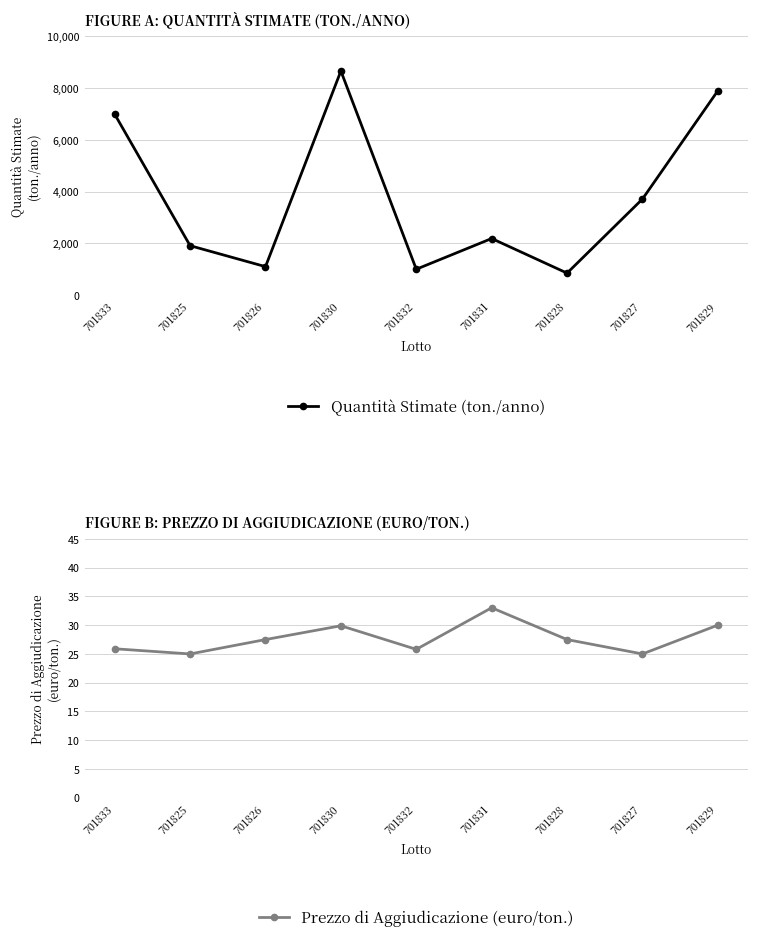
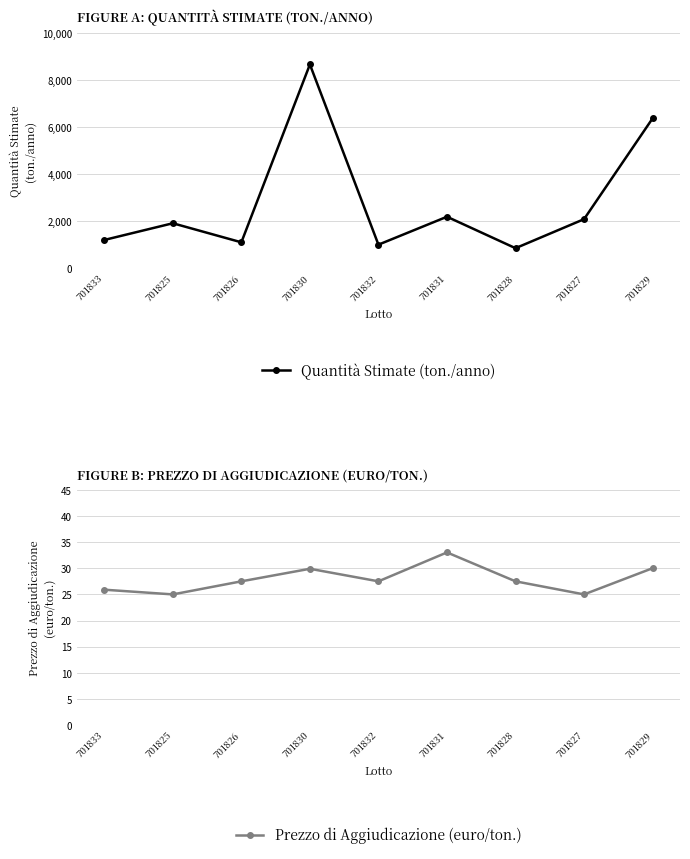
  {
    "FIGURE A: QUANTITÀ STIMATE (TON./ANNO)": {
-     "701833": "7,000",
+     "701833": "1,200",
      "701825": "1,900",
      "701826": "1,100",
      "701830": "8,700",
      "701832": "1,000",
      "701831": "2,200",
      "701828": "900",
-     "701827": "3,700",
-     "701829": "7,900"
+     "701827": "2,100",
+     "701829": "6,400"
    },
    "FIGURE B: PREZZO DI AGGIUDICAZIONE (EURO/TON.)": {
      "701833": "26",
      "701825": "25",
      "701826": "28",
      "701830": "30",
-     "701832": "26",
+     "701832": "28",
      "701831": "33",
      "701828": "28",
      "701827": "25",
      "701829": "30"
    }
  }
